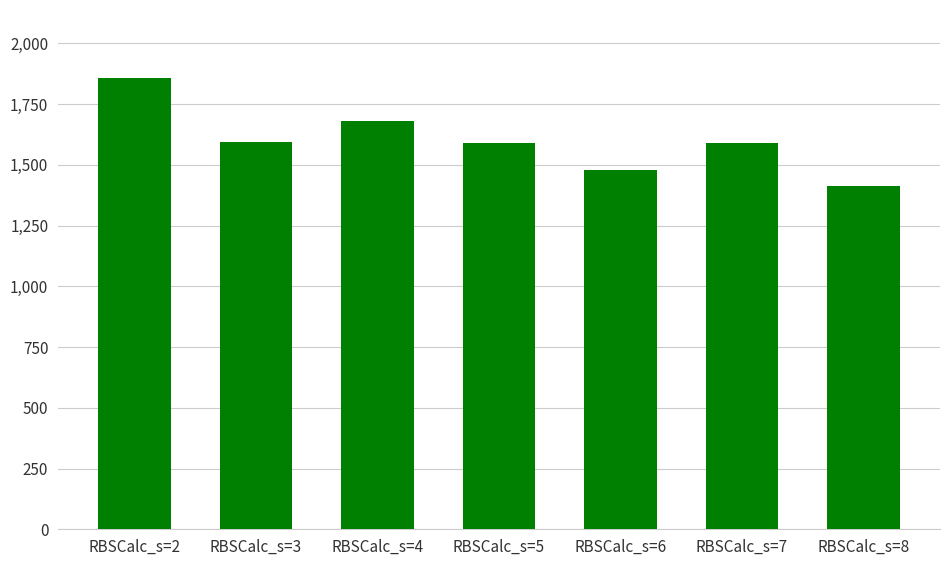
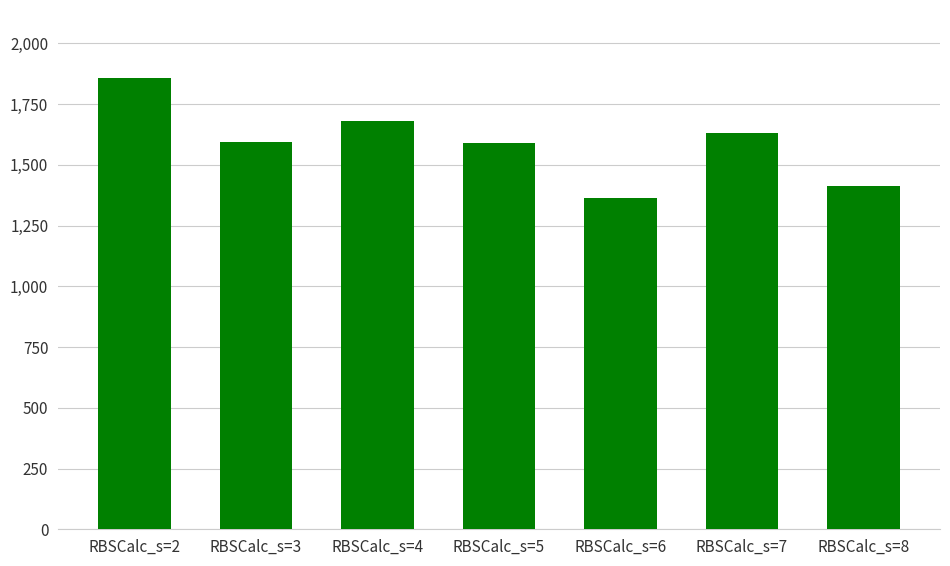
  {
    "RBSCalc_s=2": "1,860",
    "RBSCalc_s=3": "1,590",
    "RBSCalc_s=4": "1,680",
    "RBSCalc_s=5": "1,590",
-   "RBSCalc_s=6": "1,480",
-   "RBSCalc_s=7": "1,590",
+   "RBSCalc_s=6": "1,370",
+   "RBSCalc_s=7": "1,630",
    "RBSCalc_s=8": "1,410"
  }
